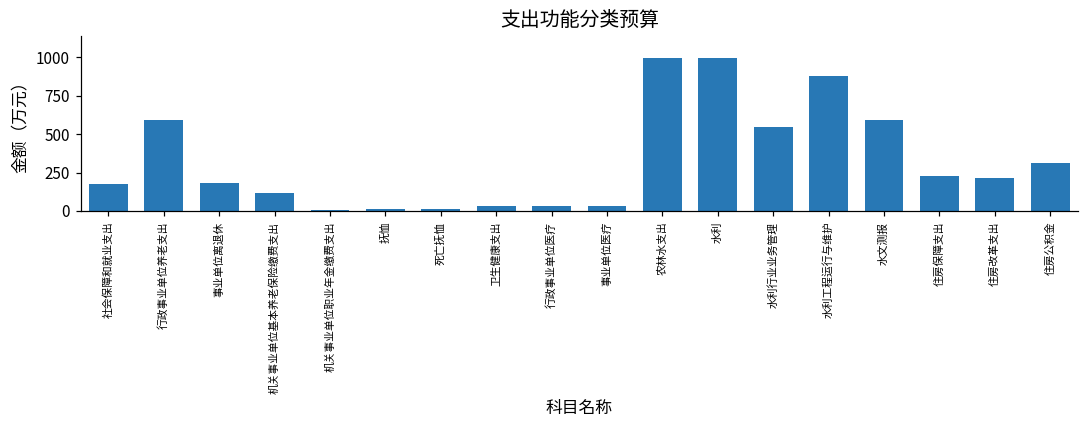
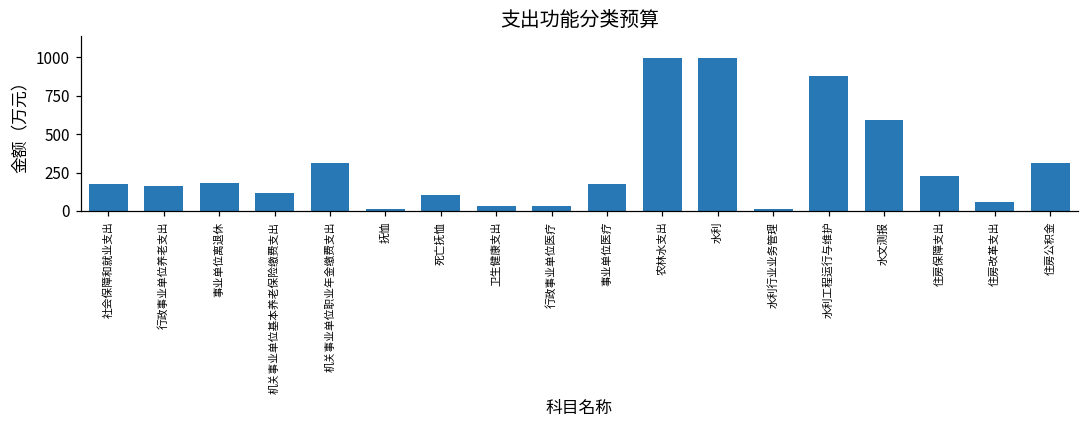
  {
    "社会保障和就业支出": 170,
-   "行政事业单位养老支出": 590,
+   "行政事业单位养老支出": 160,
    "事业单位离退休": 180,
    "机关事业单位基本养老保险缴费支出": 120,
-   "机关事业单位职业年金缴费支出": 10,
-   "死亡抚恤": 10,
+   "机关事业单位职业年金缴费支出": 310,
+   "死亡抚恤": 110,
    "卫生健康支出": 30,
    "行政事业单位医疗": 30,
-   "事业单位医疗": 30,
+   "事业单位医疗": 180,
    "农林水支出": 990,
    "水利": 990,
-   "水利行业业务管理": 550,
+   "水利行业业务管理": 10,
    "水利工程运行与维护": 880,
    "水文测报": 590,
    "住房保障支出": 220,
-   "住房改革支出": 220,
+   "住房改革支出": 60,
    "住房公积金": 310
  }
